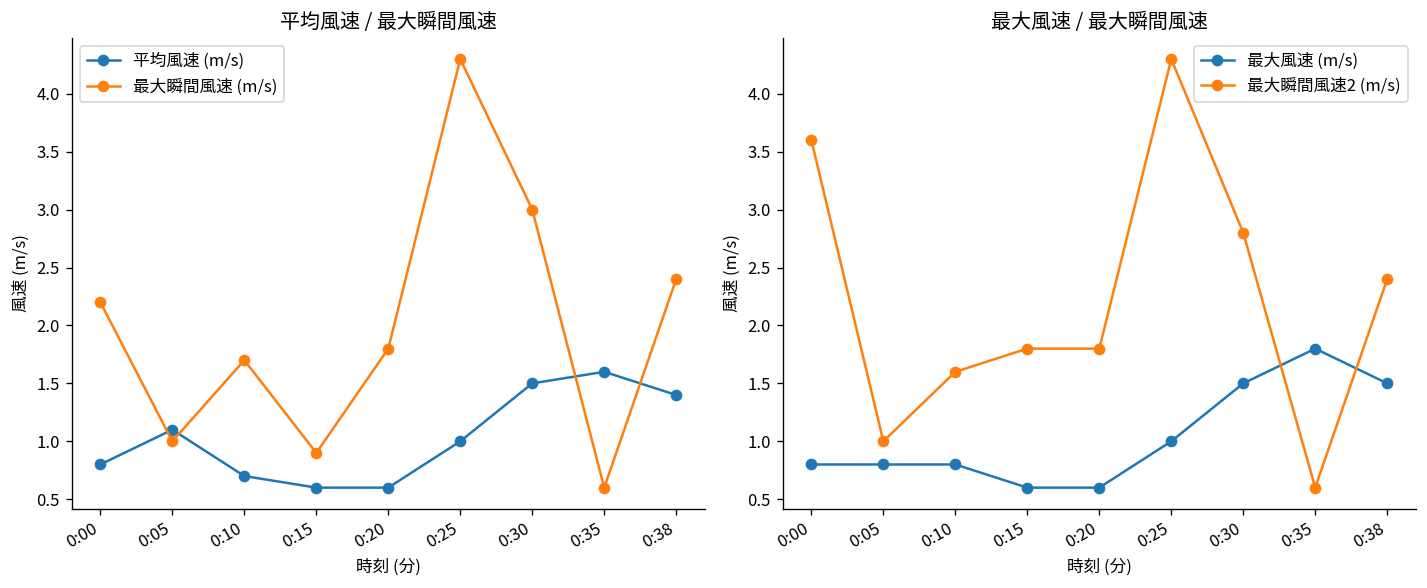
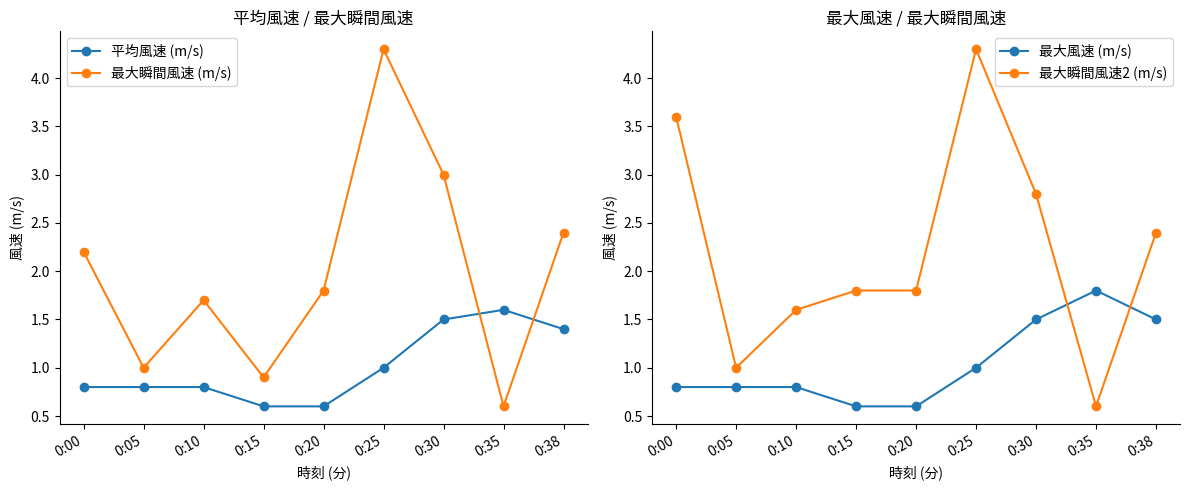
  {
    "平均風速 / 最大瞬間風速": {
      "平均風速 (m/s)": {
        "0:00": 0.8,
-       "0:05": 1.1,
-       "0:10": 0.7,
+       "0:05": 0.8,
+       "0:10": 0.8,
        "0:15": 0.6,
        "0:20": 0.6,
        "0:25": 1.0,
        "0:30": 1.5,
        "0:35": 1.6,
        "0:38": 1.4
      },
      "最大瞬間風速 (m/s)": {
        "0:00": 2.2,
        "0:05": 1.0,
        "0:10": 1.7,
        "0:15": 0.9,
        "0:20": 1.8,
        "0:25": 4.3,
        "0:30": 3.0,
        "0:35": 0.6,
        "0:38": 2.4
      }
    },
    "最大風速 / 最大瞬間風速": {
      "最大風速 (m/s)": {
        "0:00": 0.8,
        "0:05": 0.8,
        "0:10": 0.8,
        "0:15": 0.6,
        "0:20": 0.6,
        "0:25": 1.0,
        "0:30": 1.5,
        "0:35": 1.8,
        "0:38": 1.5
      },
      "最大瞬間風速2 (m/s)": {
        "0:00": 3.6,
        "0:05": 1.0,
        "0:10": 1.6,
        "0:15": 1.8,
        "0:20": 1.8,
        "0:25": 4.3,
        "0:30": 2.8,
        "0:35": 0.6,
        "0:38": 2.4
      }
    }
  }
